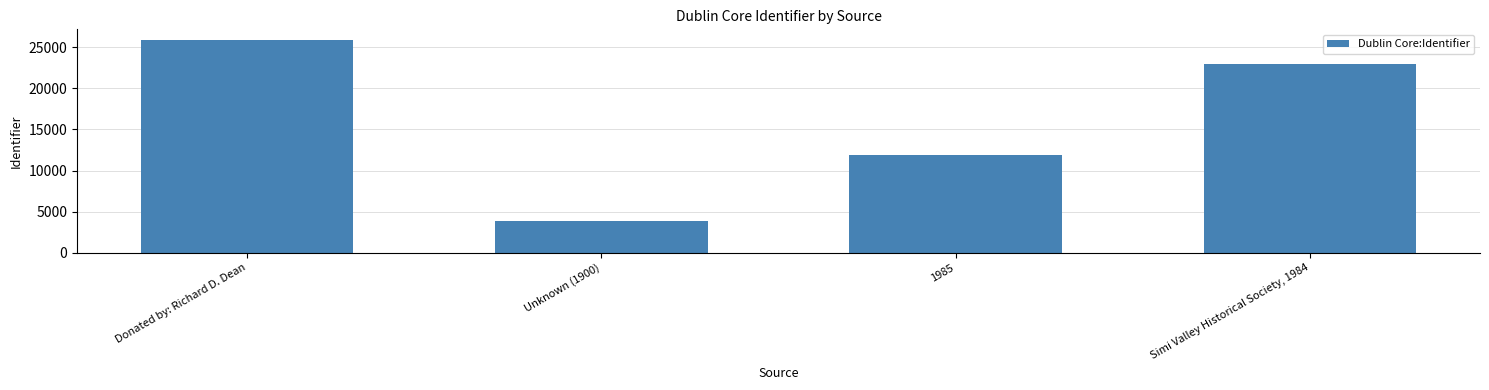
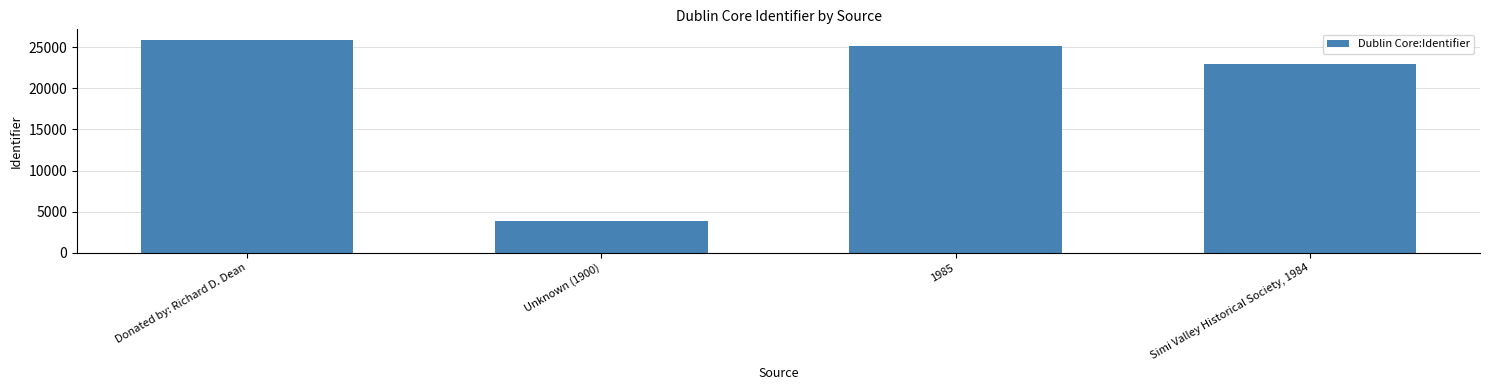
  {
    "Donated by: Richard D. Dean": 26000,
    "Unknown (1900)": 4000,
-   "1985": 12000,
+   "1985": 25000,
    "Simi Valley Historical Society, 1984": 23000
  }
